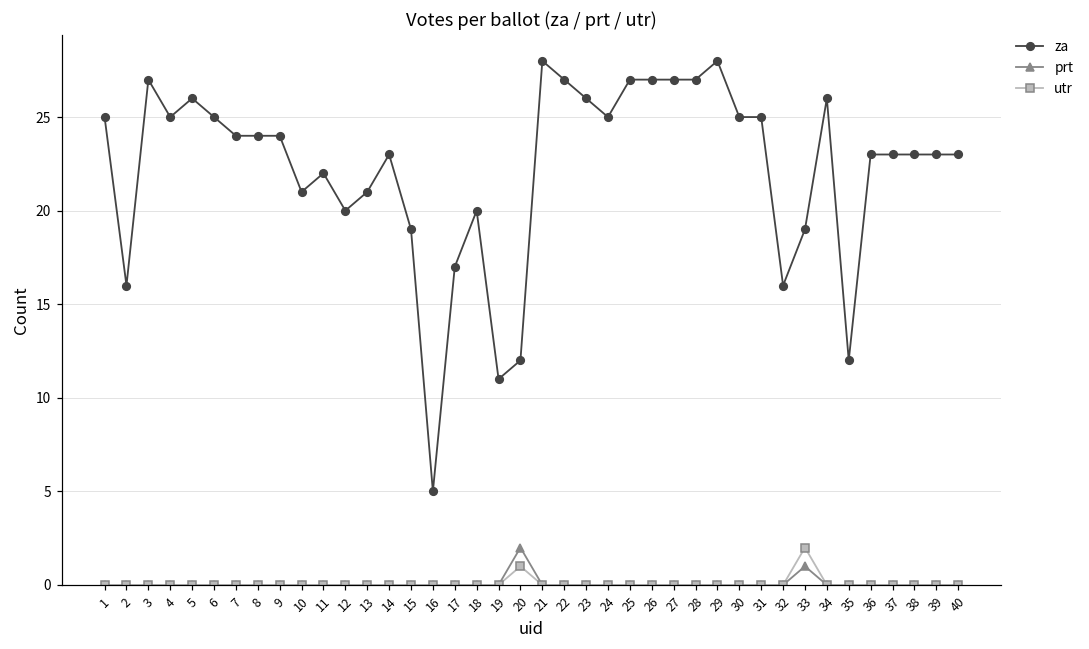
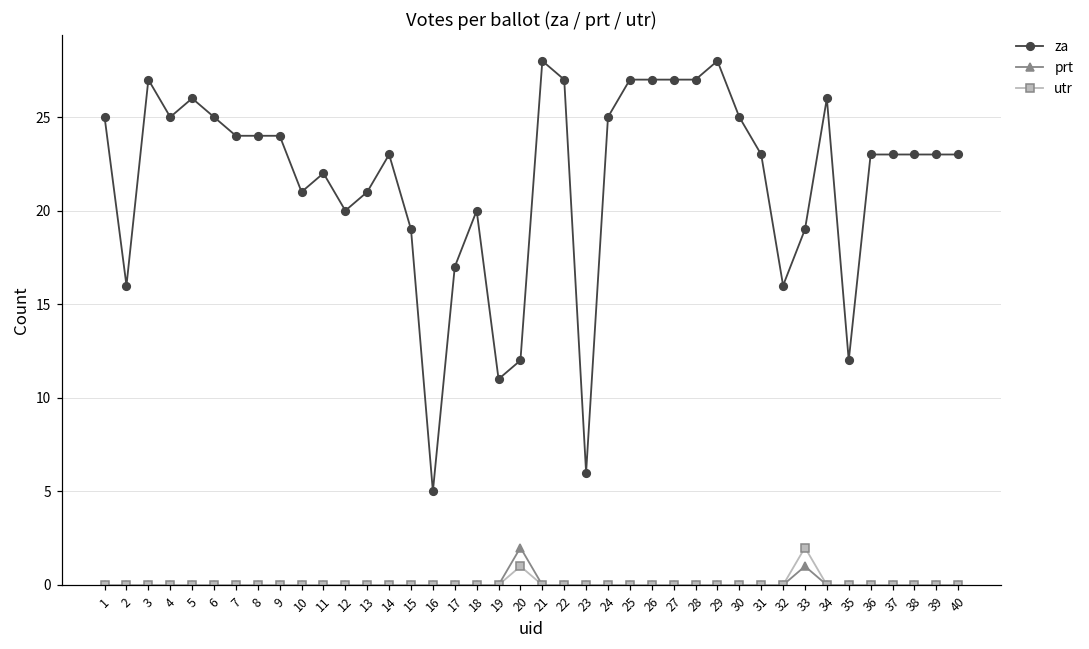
  {
    "za": {
      "1": 25,
      "2": 16,
      "3": 27,
      "4": 25,
      "5": 26,
      "6": 25,
      "7": 24,
      "8": 24,
      "9": 24,
      "10": 21,
      "11": 22,
      "12": 20,
      "13": 21,
      "14": 23,
      "15": 19,
      "16": 5,
      "17": 17,
      "18": 20,
      "19": 11,
      "20": 12,
      "21": 28,
      "22": 27,
-     "23": 26,
+     "23": 6,
      "24": 25,
      "25": 27,
      "26": 27,
      "27": 27,
      "28": 27,
      "29": 28,
      "30": 25,
-     "31": 25,
+     "31": 23,
      "32": 16,
      "33": 19,
      "34": 26,
      "35": 12,
      "36": 23,
      "37": 23,
      "38": 23,
      "39": 23,
      "40": 23
    },
    "prt": {
      "20": 2,
      "33": 1
    },
    "utr": {
      "20": 1,
      "33": 2
    }
  }
